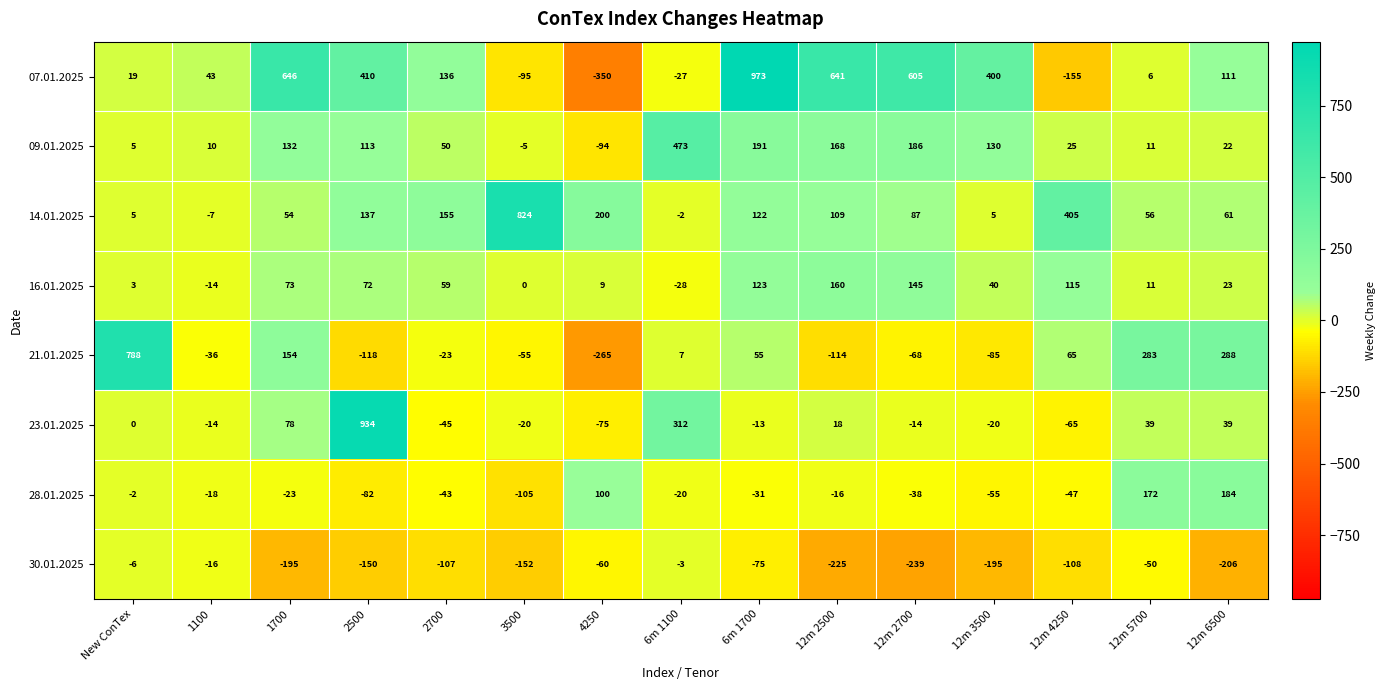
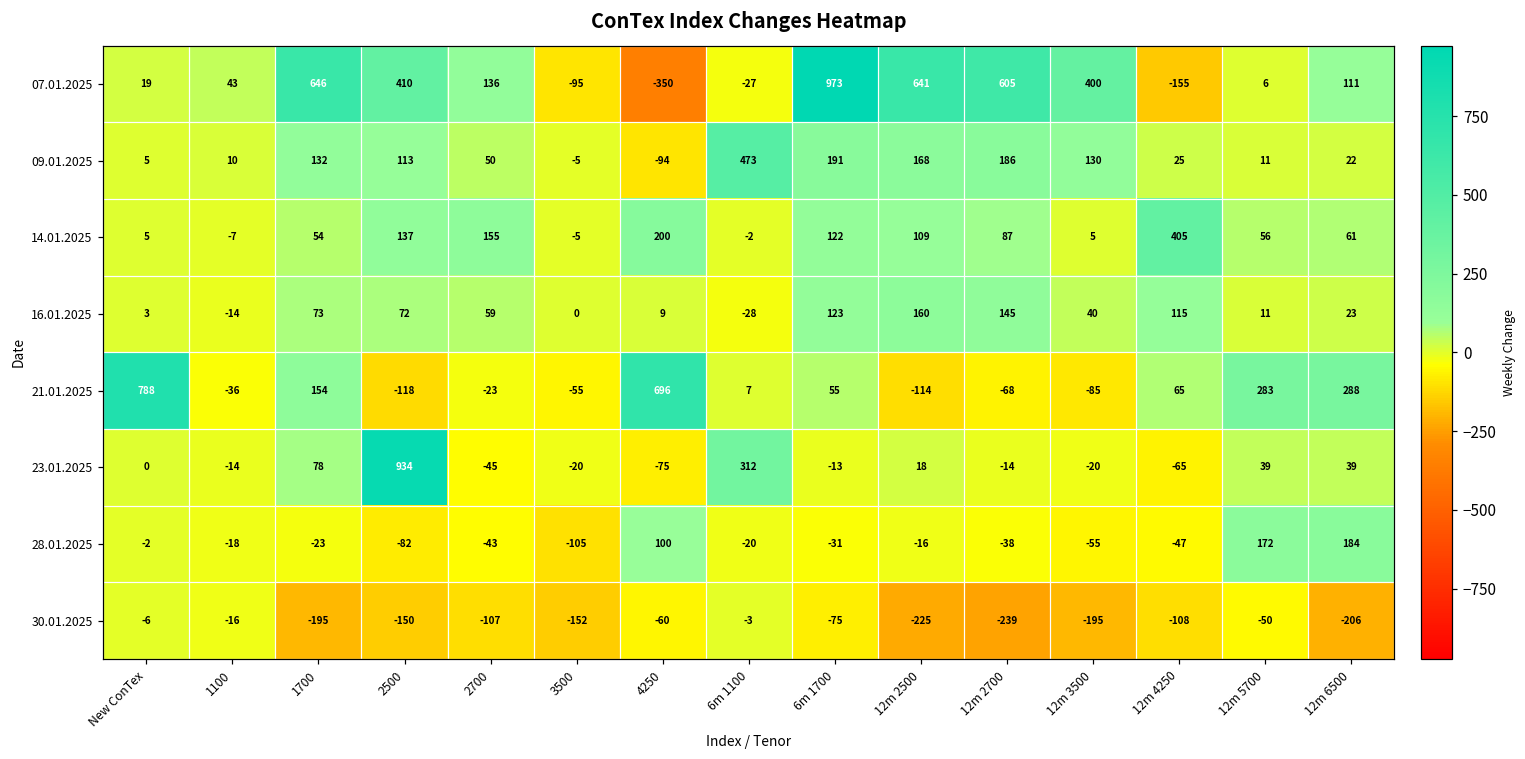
  {
    "07.01.2025": {
      "New ConTex": 19,
      "1100": 43,
      "1700": 646,
      "2500": 410,
      "2700": 136,
      "3500": -95,
      "4250": -350,
      "6m 1100": -27,
      "6m 1700": 973,
      "12m 2500": 641,
      "12m 2700": 605,
      "12m 3500": 400,
      "12m 4250": -155,
      "12m 5700": 6,
      "12m 6500": 111
    },
    "09.01.2025": {
      "New ConTex": 5,
      "1100": 10,
      "1700": 132,
      "2500": 113,
      "2700": 50,
      "3500": -5,
      "4250": -94,
      "6m 1100": 473,
      "6m 1700": 191,
      "12m 2500": 168,
      "12m 2700": 186,
      "12m 3500": 130,
      "12m 4250": 25,
      "12m 5700": 11,
      "12m 6500": 22
    },
    "14.01.2025": {
      "New ConTex": 5,
      "1100": -7,
      "1700": 54,
      "2500": 137,
      "2700": 155,
-     "3500": 824,
+     "3500": -5,
      "4250": 200,
      "6m 1100": -2,
      "6m 1700": 122,
      "12m 2500": 109,
      "12m 2700": 87,
      "12m 3500": 5,
      "12m 4250": 405,
      "12m 5700": 56,
      "12m 6500": 61
    },
    "16.01.2025": {
      "New ConTex": 3,
      "1100": -14,
      "1700": 73,
      "2500": 72,
      "2700": 59,
      "3500": 0,
      "4250": 9,
      "6m 1100": -28,
      "6m 1700": 123,
      "12m 2500": 160,
      "12m 2700": 145,
      "12m 3500": 40,
      "12m 4250": 115,
      "12m 5700": 11,
      "12m 6500": 23
    },
    "21.01.2025": {
      "New ConTex": 788,
      "1100": -36,
      "1700": 154,
      "2500": -118,
      "2700": -23,
      "3500": -55,
-     "4250": -265,
+     "4250": 696,
      "6m 1100": 7,
      "6m 1700": 55,
      "12m 2500": -114,
      "12m 2700": -68,
      "12m 3500": -85,
      "12m 4250": 65,
      "12m 5700": 283,
      "12m 6500": 288
    },
    "23.01.2025": {
      "New ConTex": 0,
      "1100": -14,
      "1700": 78,
      "2500": 934,
      "2700": -45,
      "3500": -20,
      "4250": -75,
      "6m 1100": 312,
      "6m 1700": -13,
      "12m 2500": 18,
      "12m 2700": -14,
      "12m 3500": -20,
      "12m 4250": -65,
      "12m 5700": 39,
      "12m 6500": 39
    },
    "28.01.2025": {
      "New ConTex": -2,
      "1100": -18,
      "1700": -23,
      "2500": -82,
      "2700": -43,
      "3500": -105,
      "4250": 100,
      "6m 1100": -20,
      "6m 1700": -31,
      "12m 2500": -16,
      "12m 2700": -38,
      "12m 3500": -55,
      "12m 4250": -47,
      "12m 5700": 172,
      "12m 6500": 184
    },
    "30.01.2025": {
      "New ConTex": -6,
      "1100": -16,
      "1700": -195,
      "2500": -150,
      "2700": -107,
      "3500": -152,
      "4250": -60,
      "6m 1100": -3,
      "6m 1700": -75,
      "12m 2500": -225,
      "12m 2700": -239,
      "12m 3500": -195,
      "12m 4250": -108,
      "12m 5700": -50,
      "12m 6500": -206
    }
  }
